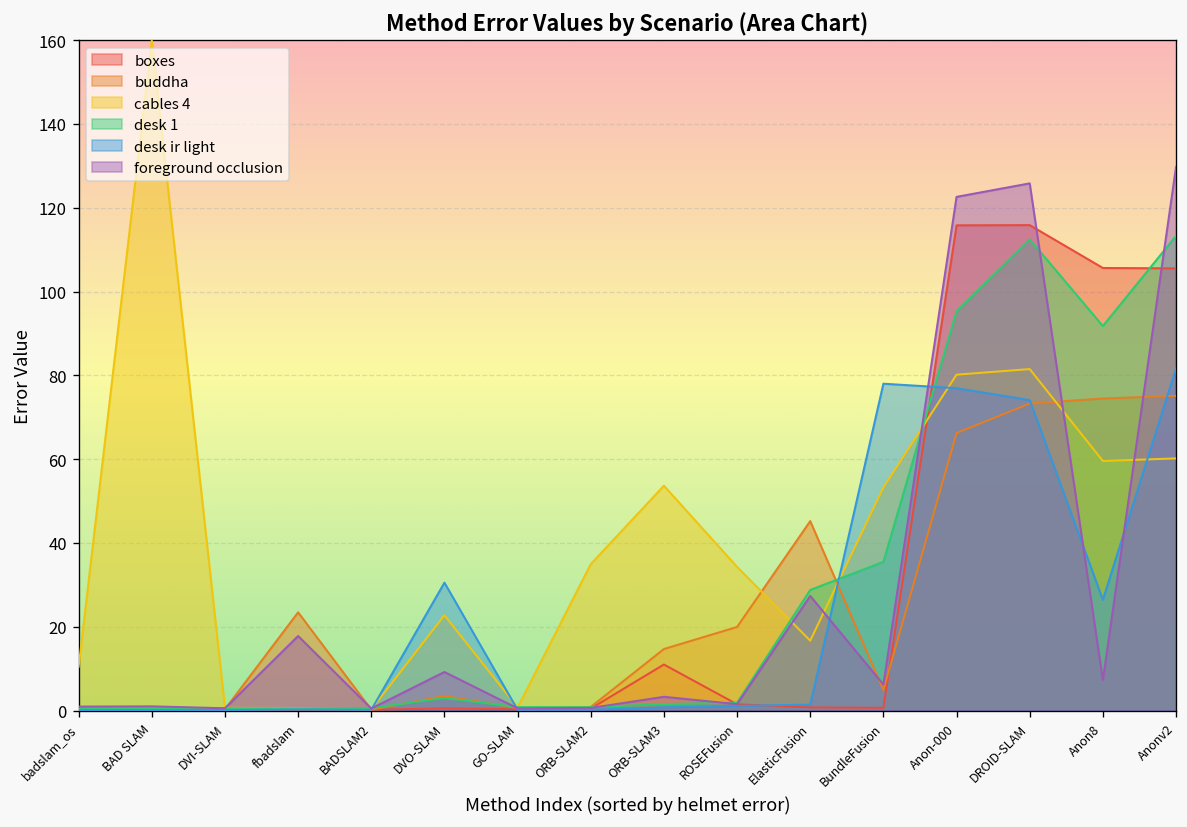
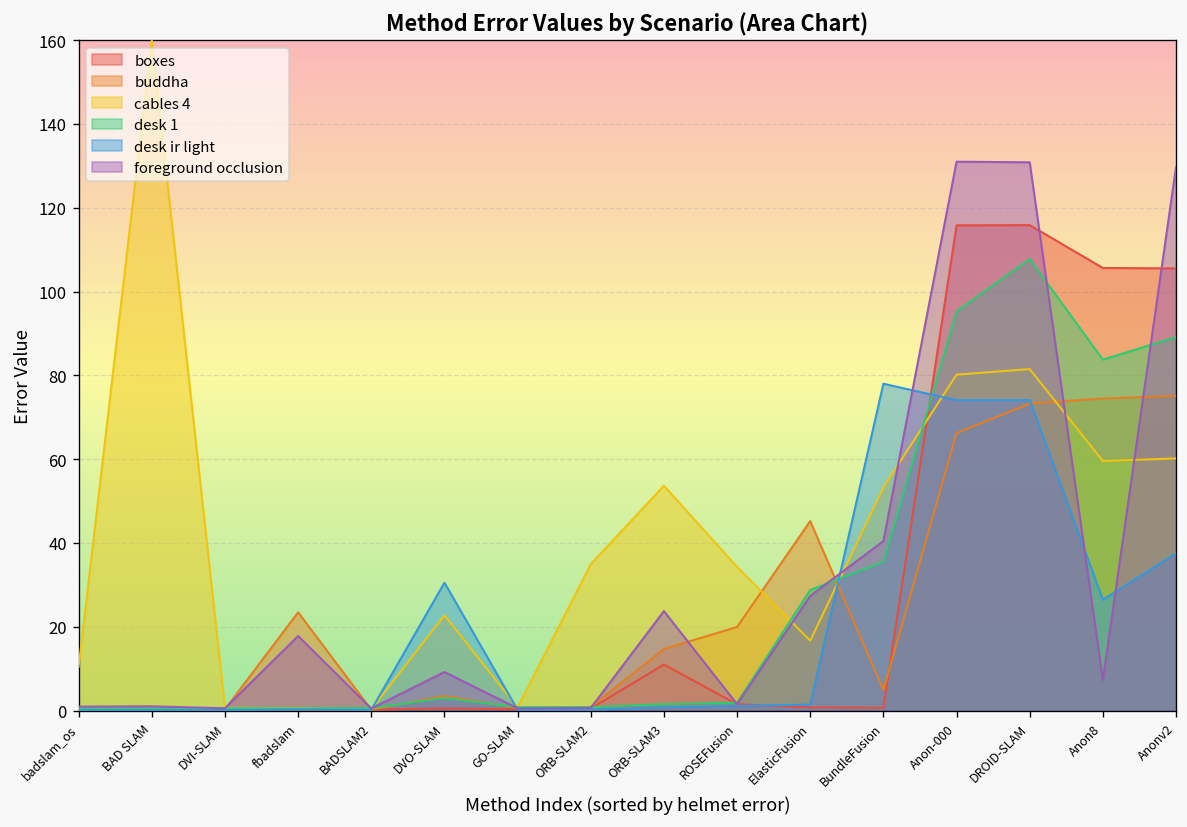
  {
    "desk 1": {
      "ORB-SLAM3": 2,
      "ElasticFusion": 29,
      "BundleFusion": 36,
      "Anon-000": 95,
-     "DROID-SLAM": 112,
-     "Anon8": 92,
-     "Anonv2": 113
+     "DROID-SLAM": 108,
+     "Anon8": 84,
+     "Anonv2": 89
    },
    "desk ir light": {
      "DVO-SLAM": 31,
      "ORB-SLAM3": 1,
      "BundleFusion": 78,
-     "Anon-000": 77,
+     "Anon-000": 74,
      "DROID-SLAM": 74,
      "Anon8": 26,
-     "Anonv2": 82
+     "Anonv2": 38
    },
    "foreground occlusion": {
      "fbadslam": 18,
      "DVO-SLAM": 9,
-     "ORB-SLAM3": 3,
+     "ORB-SLAM3": 24,
      "ElasticFusion": 27,
-     "BundleFusion": 6,
-     "Anon-000": 123,
-     "DROID-SLAM": 126,
+     "BundleFusion": 40,
+     "Anon-000": 131,
+     "DROID-SLAM": 131,
      "Anon8": 7,
      "Anonv2": 130
    }
  }
